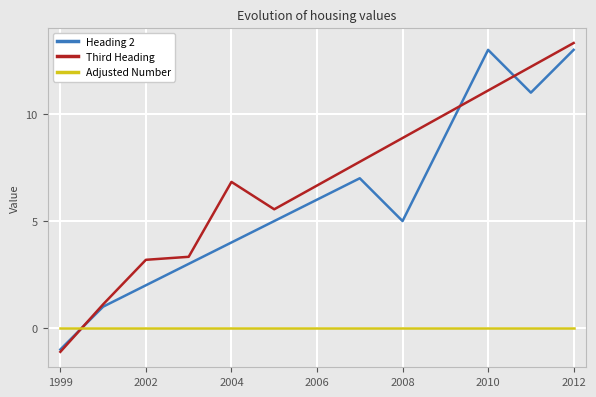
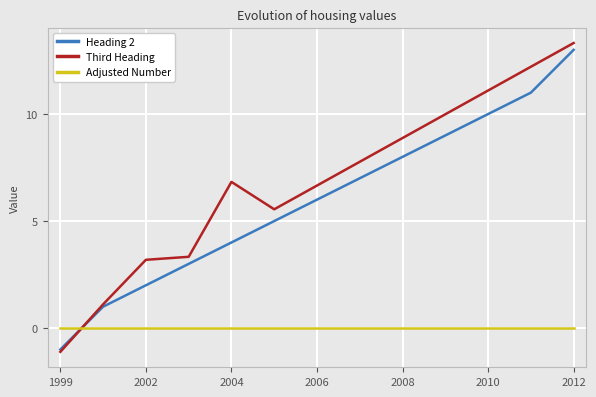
  {
    "Heading 2": {
      "2002": 2,
      "2004": 4,
      "2006": 6,
-     "2008": 5,
-     "2010": 13,
+     "2008": 8,
+     "2010": 10,
      "2012": 13
    },
    "Third Heading": {
      "2002": 3.2,
      "2004": 6.8,
      "2006": 6.7,
      "2008": 8.9,
      "2010": 11,
      "2012": 13.3
    },
    "Adjusted Number": {
      "1999": 0,
      "2002": 0,
      "2004": 0,
      "2006": 0,
      "2008": 0,
      "2010": 0,
      "2012": 0
    }
  }
